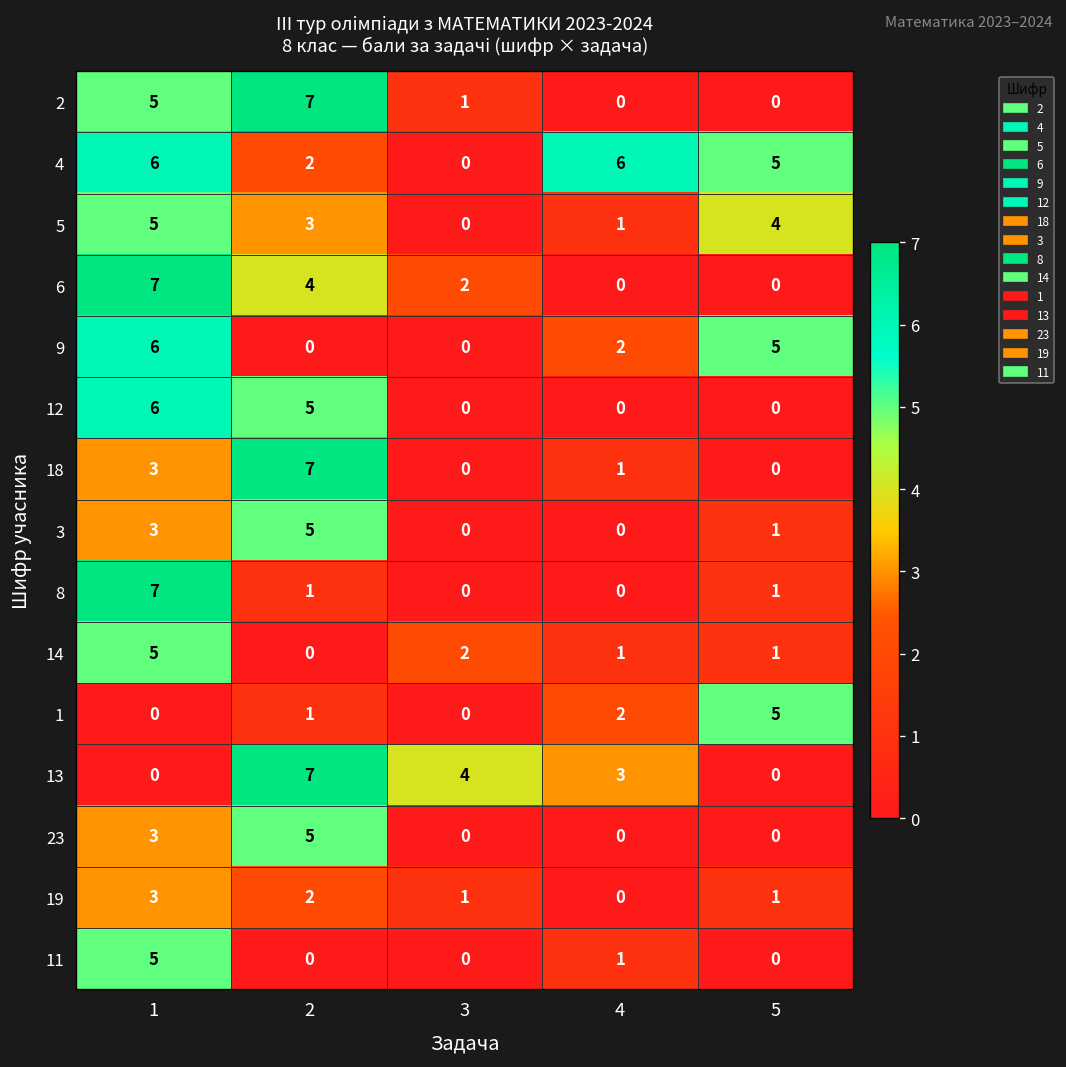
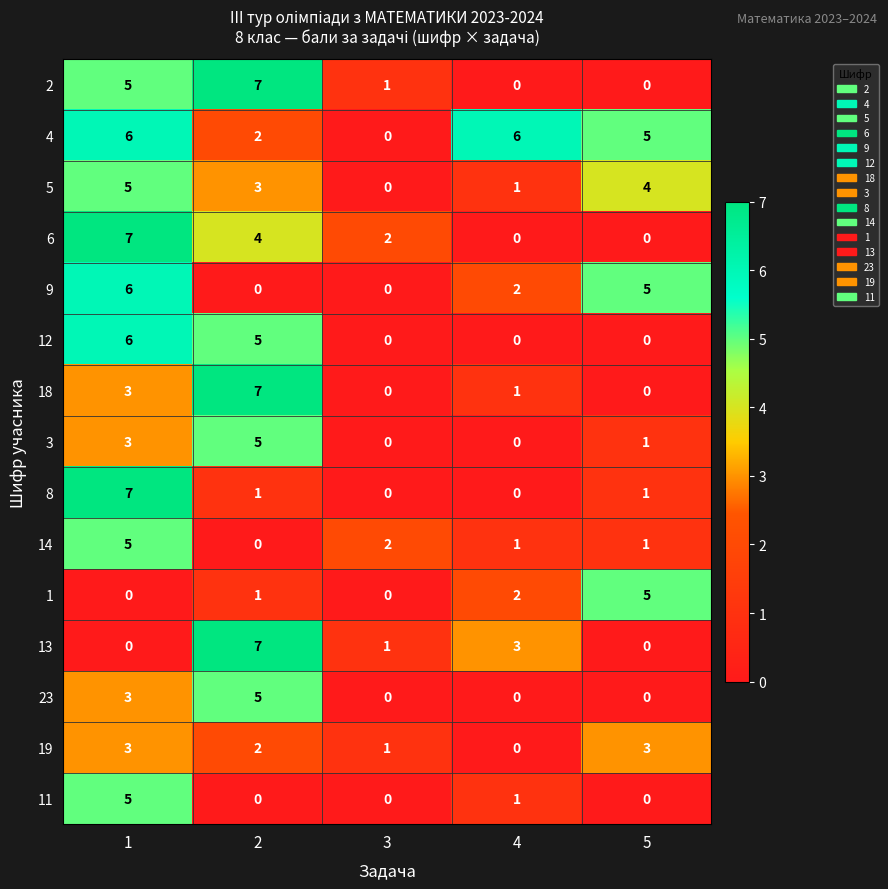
  {
    "2": {
      "1": 5,
      "2": 7,
      "3": 1,
      "4": 0,
      "5": 0
    },
    "4": {
      "1": 6,
      "2": 2,
      "3": 0,
      "4": 6,
      "5": 5
    },
    "5": {
      "1": 5,
      "2": 3,
      "3": 0,
      "4": 1,
      "5": 4
    },
    "6": {
      "1": 7,
      "2": 4,
      "3": 2,
      "4": 0,
      "5": 0
    },
    "9": {
      "1": 6,
      "2": 0,
      "3": 0,
      "4": 2,
      "5": 5
    },
    "12": {
      "1": 6,
      "2": 5,
      "3": 0,
      "4": 0,
      "5": 0
    },
    "18": {
      "1": 3,
      "2": 7,
      "3": 0,
      "4": 1,
      "5": 0
    },
    "3": {
      "1": 3,
      "2": 5,
      "3": 0,
      "4": 0,
      "5": 1
    },
    "8": {
      "1": 7,
      "2": 1,
      "3": 0,
      "4": 0,
      "5": 1
    },
    "14": {
      "1": 5,
      "2": 0,
      "3": 2,
      "4": 1,
      "5": 1
    },
    "1": {
      "1": 0,
      "2": 1,
      "3": 0,
      "4": 2,
      "5": 5
    },
    "13": {
      "1": 0,
      "2": 7,
-     "3": 4,
+     "3": 1,
      "4": 3,
      "5": 0
    },
    "23": {
      "1": 3,
      "2": 5,
      "3": 0,
      "4": 0,
      "5": 0
    },
    "19": {
      "1": 3,
      "2": 2,
      "3": 1,
      "4": 0,
-     "5": 1
+     "5": 3
    },
    "11": {
      "1": 5,
      "2": 0,
      "3": 0,
      "4": 1,
      "5": 0
    }
  }
